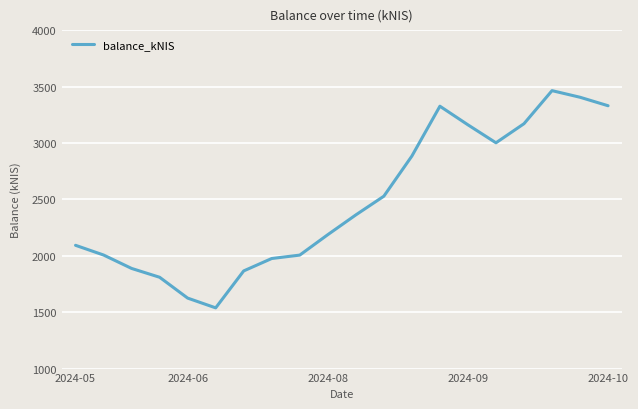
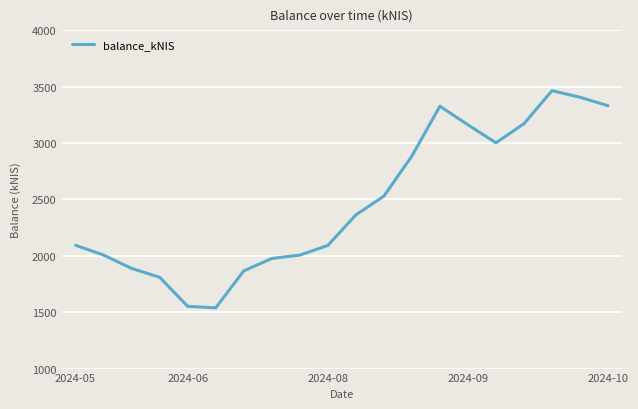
  {
    "2024-05": 2090,
-   "2024-06": 1620,
-   "2024-08": 2190,
+   "2024-06": 1550,
+   "2024-08": 2090,
    "2024-09": 3160,
    "2024-10": 3330
  }
